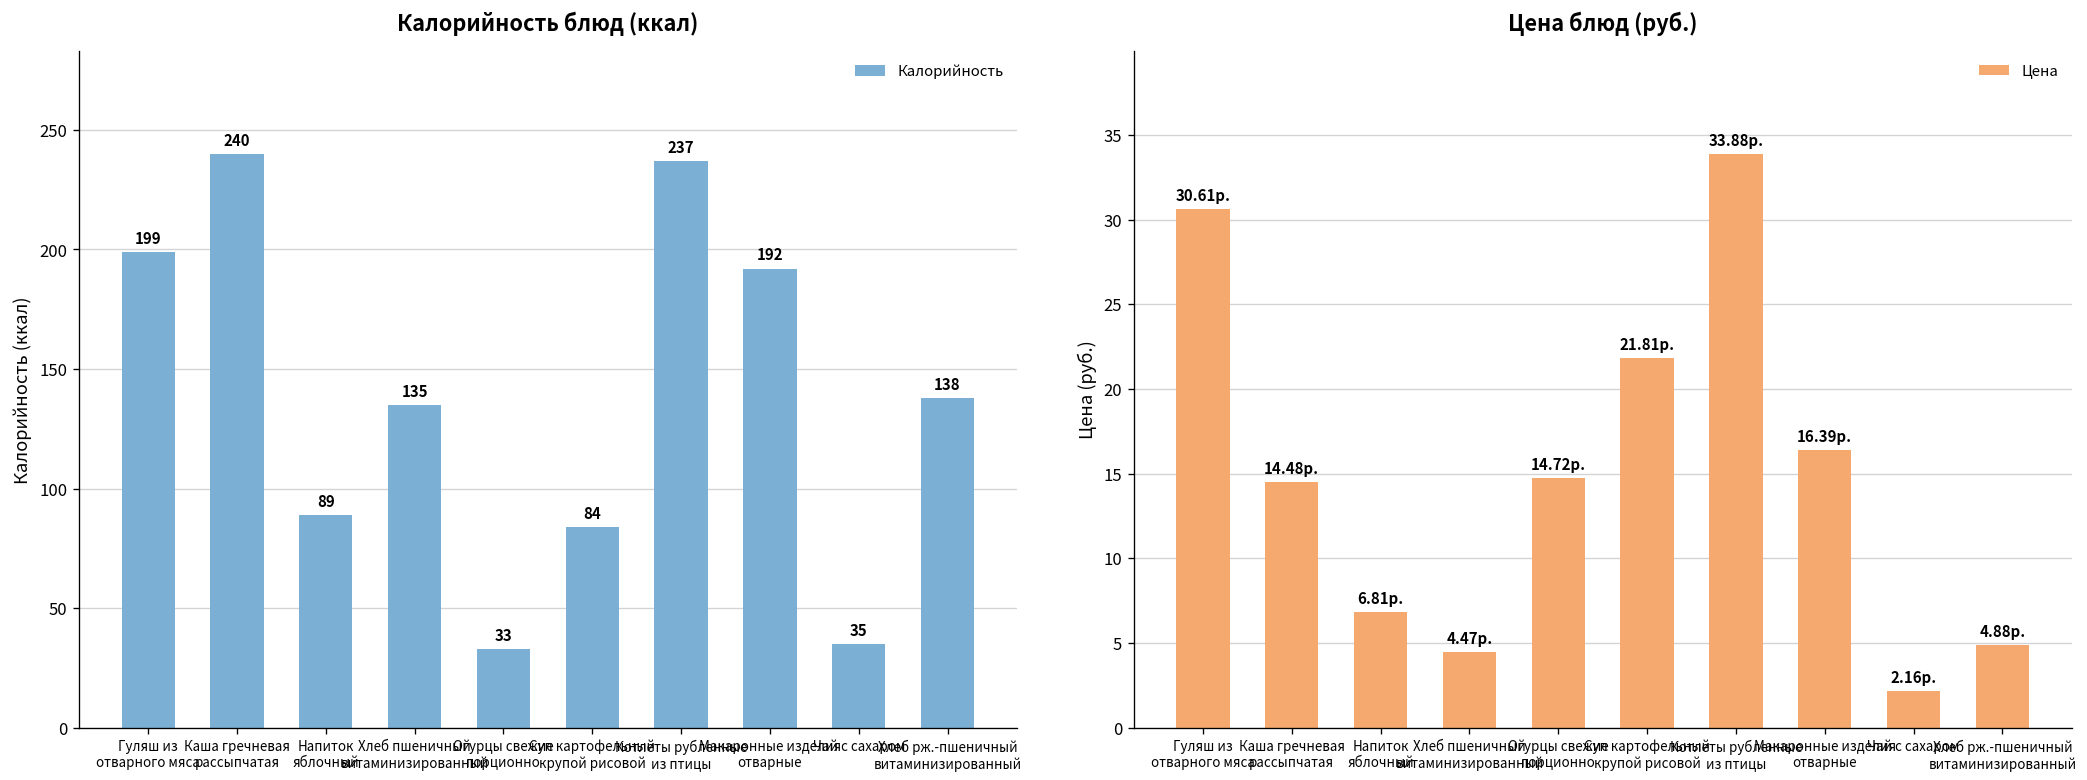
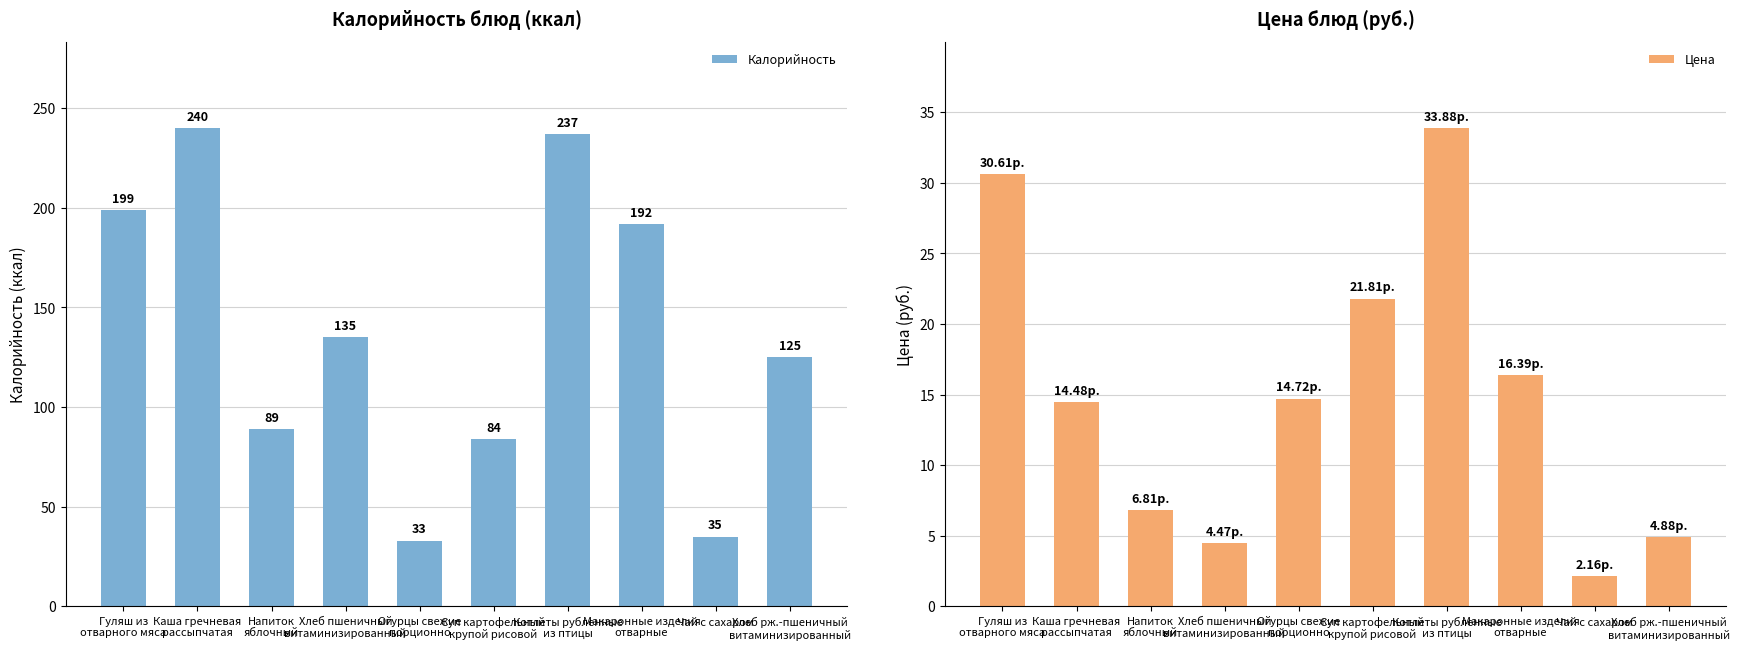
  {
    "Калорийность блюд (ккал)": {
      "Каша гречневая рассыпчатая": "240",
-     "Хлеб рж.-пшеничный витаминизированный": "138"
+     "Хлеб рж.-пшеничный витаминизированный": "125"
    },
    "Цена блюд (руб.)": {
      "Каша гречневая рассыпчатая": "14.48р.",
      "Хлеб рж.-пшеничный витаминизированный": "4.88р."
    }
  }
